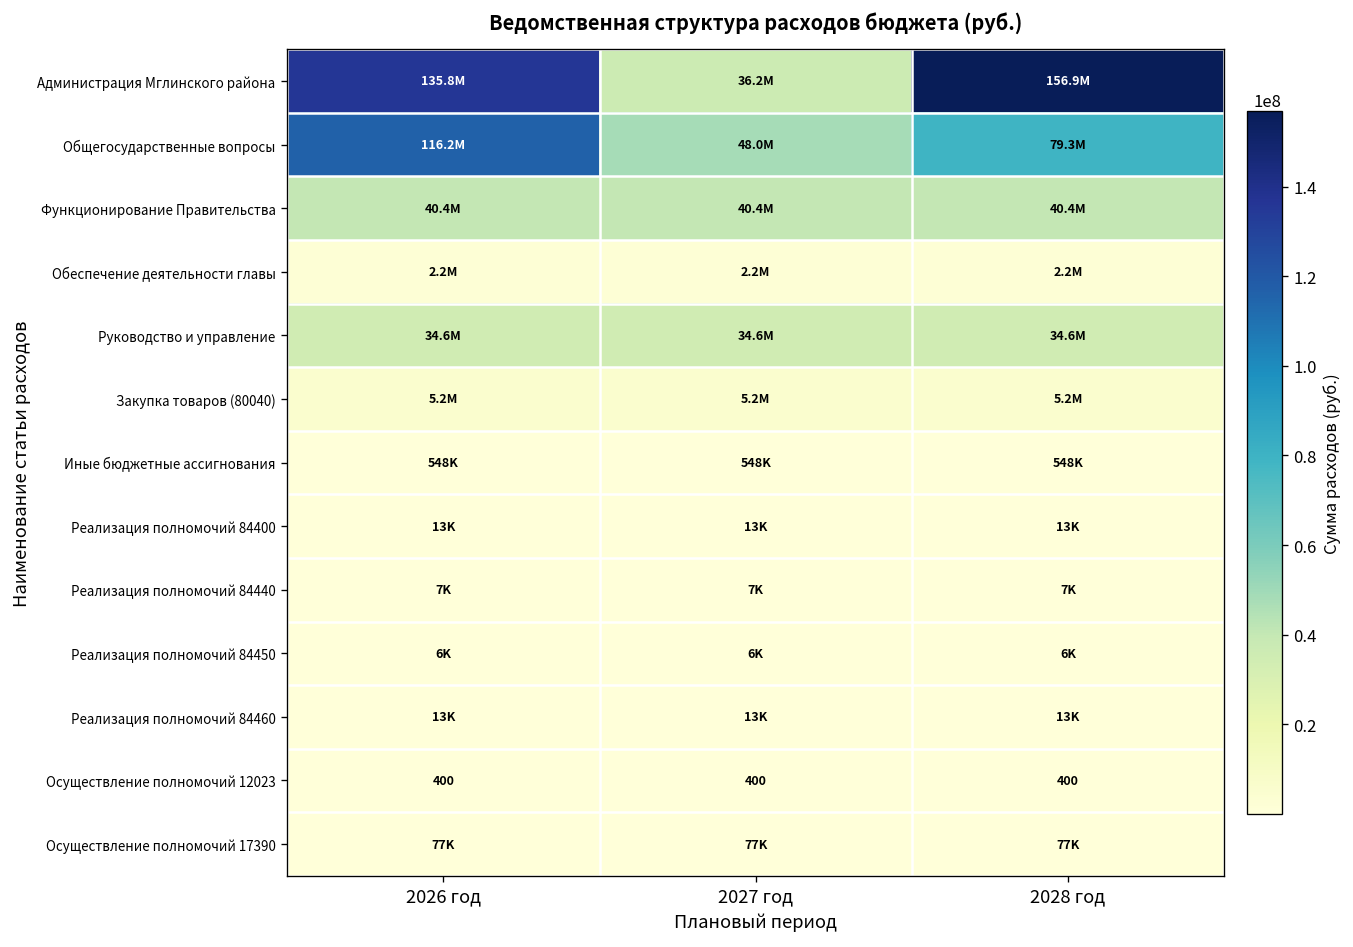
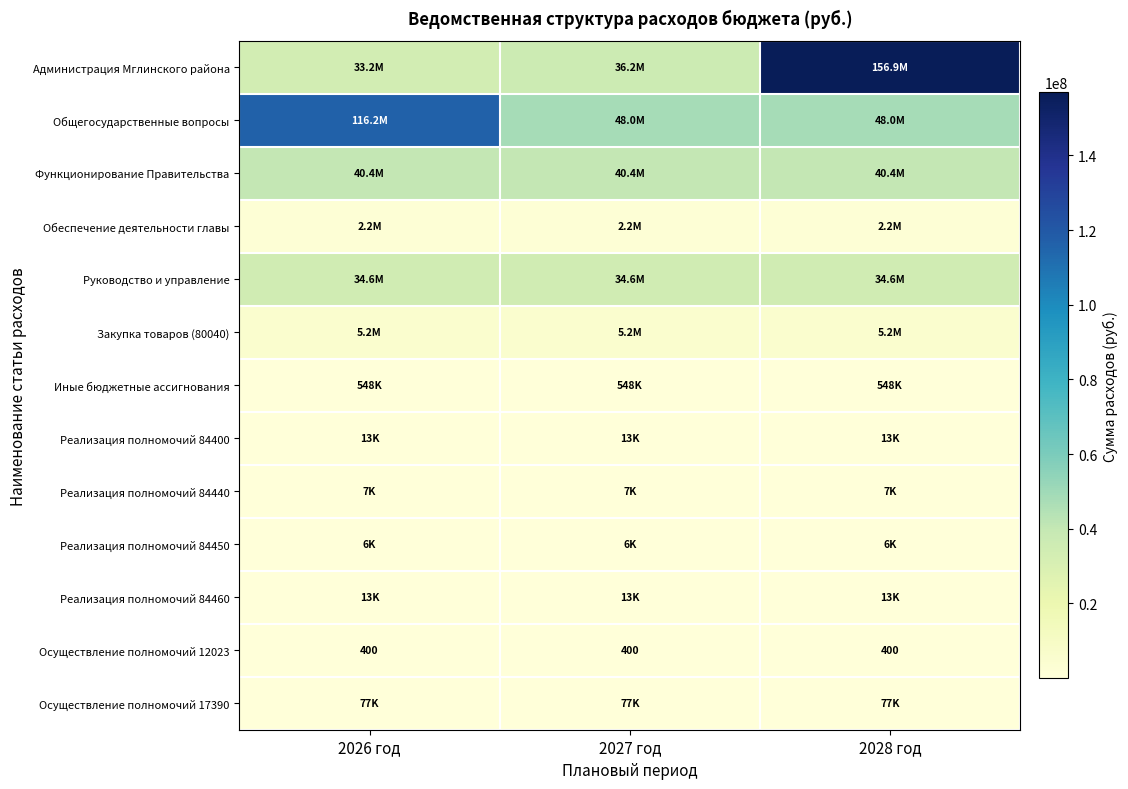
  {
    "Администрация Мглинского района": {
-     "2026 год": "135.8M",
+     "2026 год": "33.2M",
      "2027 год": "36.2M",
      "2028 год": "156.9M"
    },
    "Общегосударственные вопросы": {
      "2026 год": "116.2M",
      "2027 год": "48.0M",
-     "2028 год": "79.3M"
+     "2028 год": "48.0M"
    },
    "Функционирование Правительства": {
      "2026 год": "40.4M",
      "2027 год": "40.4M",
      "2028 год": "40.4M"
    },
    "Обеспечение деятельности главы": {
      "2026 год": "2.2M",
      "2027 год": "2.2M",
      "2028 год": "2.2M"
    },
    "Руководство и управление": {
      "2026 год": "34.6M",
      "2027 год": "34.6M",
      "2028 год": "34.6M"
    },
    "Закупка товаров (80040)": {
      "2026 год": "5.2M",
      "2027 год": "5.2M",
      "2028 год": "5.2M"
    },
    "Иные бюджетные ассигнования": {
      "2026 год": "548K",
      "2027 год": "548K",
      "2028 год": "548K"
    },
    "Реализация полномочий 84400": {
      "2026 год": "13K",
      "2027 год": "13K",
      "2028 год": "13K"
    },
    "Реализация полномочий 84440": {
      "2026 год": "7K",
      "2027 год": "7K",
      "2028 год": "7K"
    },
    "Реализация полномочий 84450": {
      "2026 год": "6K",
      "2027 год": "6K",
      "2028 год": "6K"
    },
    "Реализация полномочий 84460": {
      "2026 год": "13K",
      "2027 год": "13K",
      "2028 год": "13K"
    },
    "Осуществление полномочий 12023": {
      "2026 год": "400",
      "2027 год": "400",
      "2028 год": "400"
    },
    "Осуществление полномочий 17390": {
      "2026 год": "77K",
      "2027 год": "77K",
      "2028 год": "77K"
    }
  }
